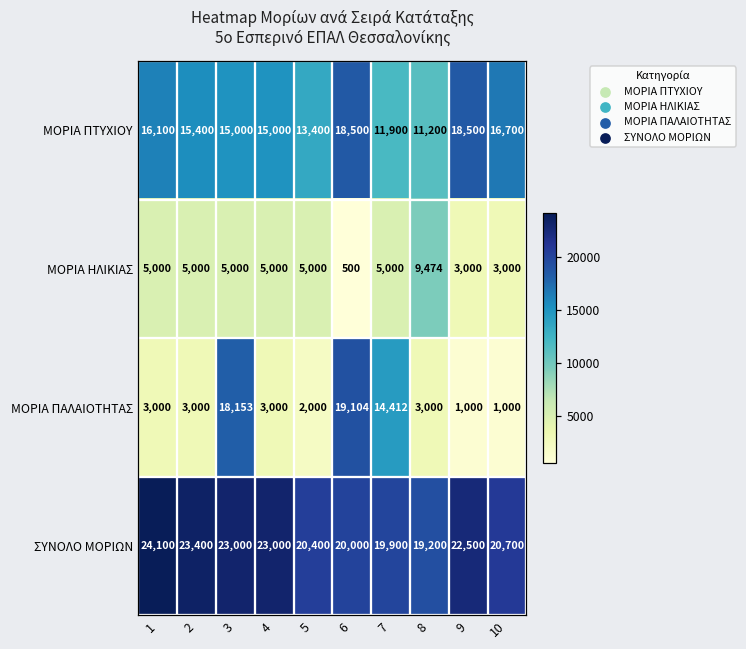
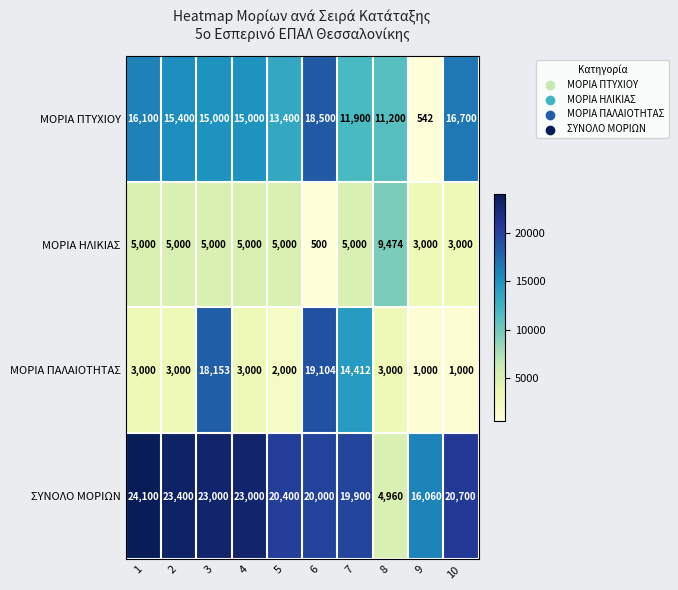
  {
    "ΜΟΡΙΑ ΠΤΥΧΙΟΥ": {
      "1": "16,100",
      "2": "15,400",
      "3": "15,000",
      "4": "15,000",
      "5": "13,400",
      "6": "18,500",
      "7": "11,900",
      "8": "11,200",
-     "9": "18,500",
+     "9": "542",
      "10": "16,700"
    },
    "ΜΟΡΙΑ ΗΛΙΚΙΑΣ": {
      "1": "5,000",
      "2": "5,000",
      "3": "5,000",
      "4": "5,000",
      "5": "5,000",
      "6": "500",
      "7": "5,000",
      "8": "9,474",
      "9": "3,000",
      "10": "3,000"
    },
    "ΜΟΡΙΑ ΠΑΛΑΙΟΤΗΤΑΣ": {
      "1": "3,000",
      "2": "3,000",
      "3": "18,153",
      "4": "3,000",
      "5": "2,000",
      "6": "19,104",
      "7": "14,412",
      "8": "3,000",
      "9": "1,000",
      "10": "1,000"
    },
    "ΣΥΝΟΛΟ ΜΟΡΙΩΝ": {
      "1": "24,100",
      "2": "23,400",
      "3": "23,000",
      "4": "23,000",
      "5": "20,400",
      "6": "20,000",
      "7": "19,900",
-     "8": "19,200",
-     "9": "22,500",
+     "8": "4,960",
+     "9": "16,060",
      "10": "20,700"
    }
  }
